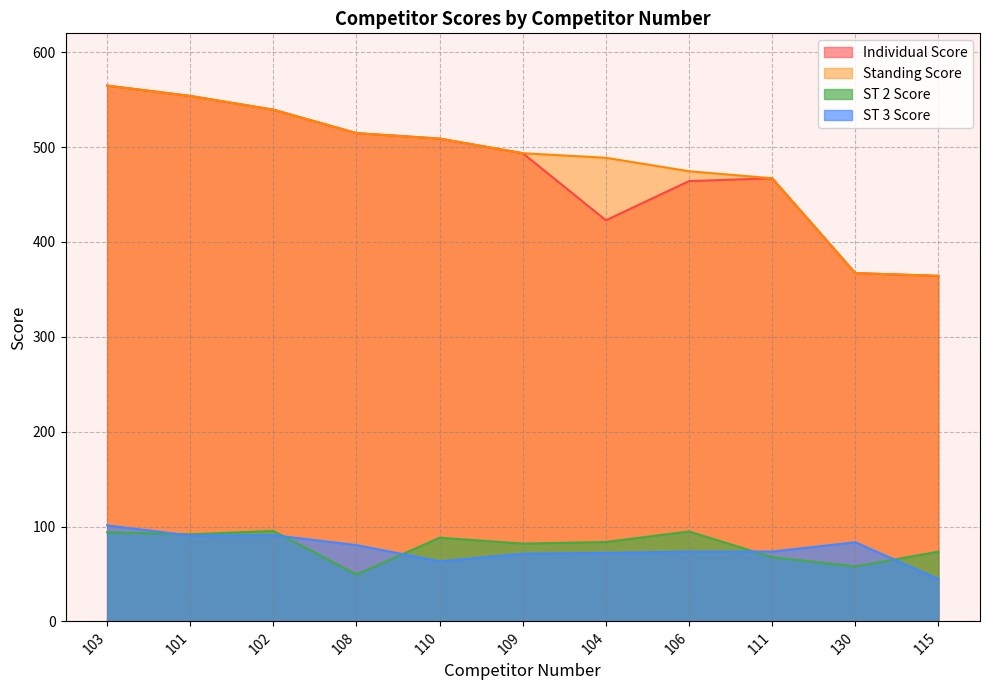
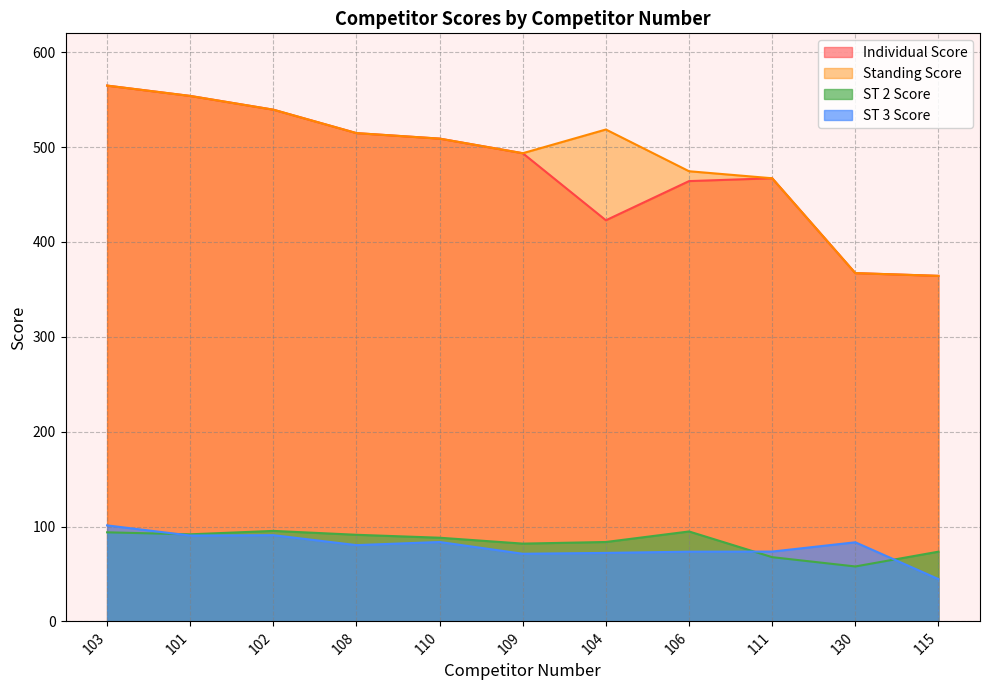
  {
    "Individual Score": {
      "104": 420,
      "106": 460
    },
    "Standing Score": {
-     "104": 490,
+     "104": 520,
      "106": 470
    },
    "ST 2 Score": {
      "103": 90,
      "102": 100,
-     "108": 50,
+     "108": 90,
      "110": 90,
      "109": 80,
      "104": 80,
      "106": 90,
      "111": 70,
      "130": 60,
      "115": 70
    },
    "ST 3 Score": {
      "103": 100,
      "102": 90,
      "108": 80,
-     "110": 60,
+     "110": 80,
      "109": 70,
      "104": 70,
      "106": 70,
      "111": 70,
      "130": 80,
      "115": 40
    }
  }
